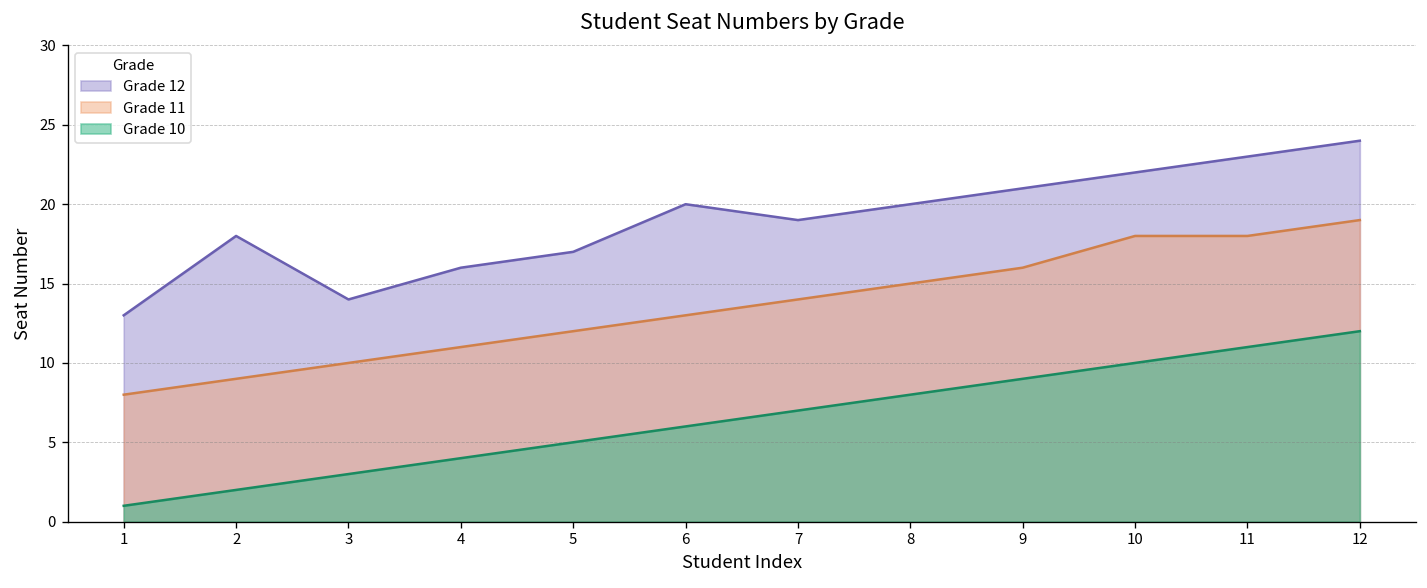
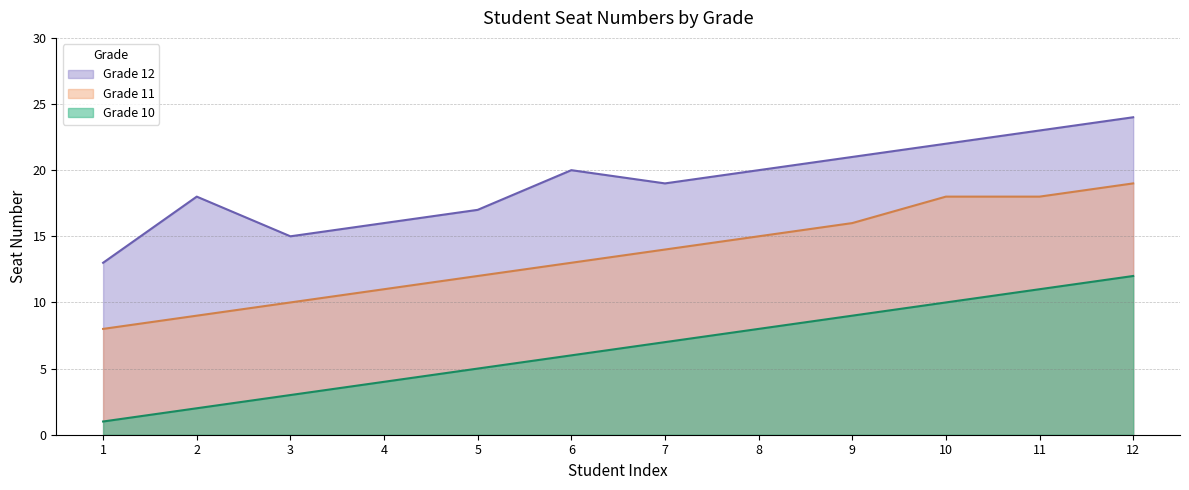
  {
    "Grade 12": {
      "1": 13,
      "2": 18,
-     "3": 14,
+     "3": 15,
      "4": 16,
      "5": 17,
      "6": 20,
      "7": 19,
      "8": 20,
      "9": 21,
      "10": 22,
      "11": 23,
      "12": 24
    },
    "Grade 11": {
      "1": 8,
      "2": 9,
      "3": 10,
      "4": 11,
      "5": 12,
      "6": 13,
      "7": 14,
      "8": 15,
      "9": 16,
      "10": 18,
      "11": 18,
      "12": 19
    },
    "Grade 10": {
      "1": 1,
      "2": 2,
      "3": 3,
      "4": 4,
      "5": 5,
      "6": 6,
      "7": 7,
      "8": 8,
      "9": 9,
      "10": 10,
      "11": 11,
      "12": 12
    }
  }
